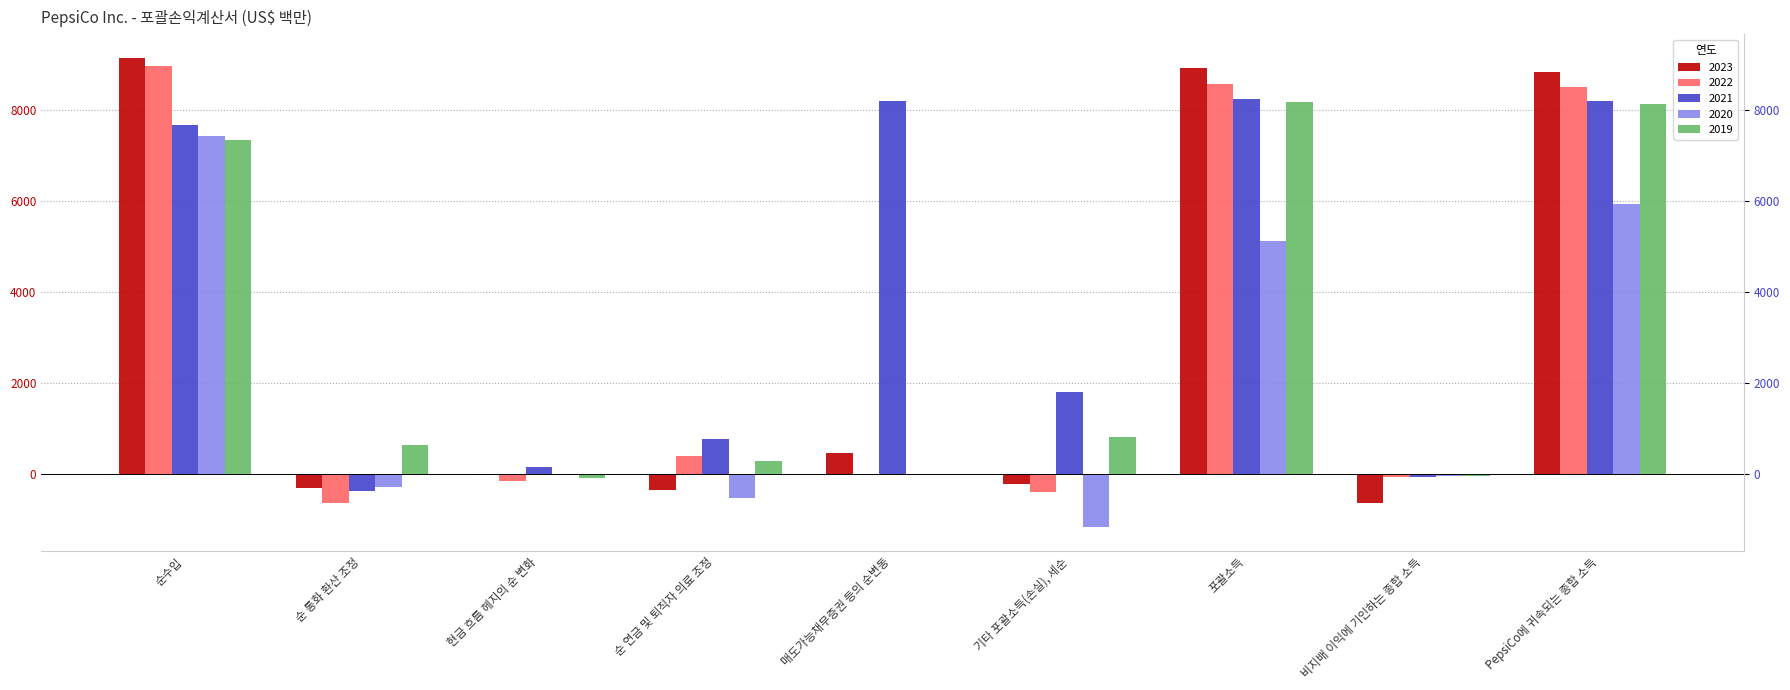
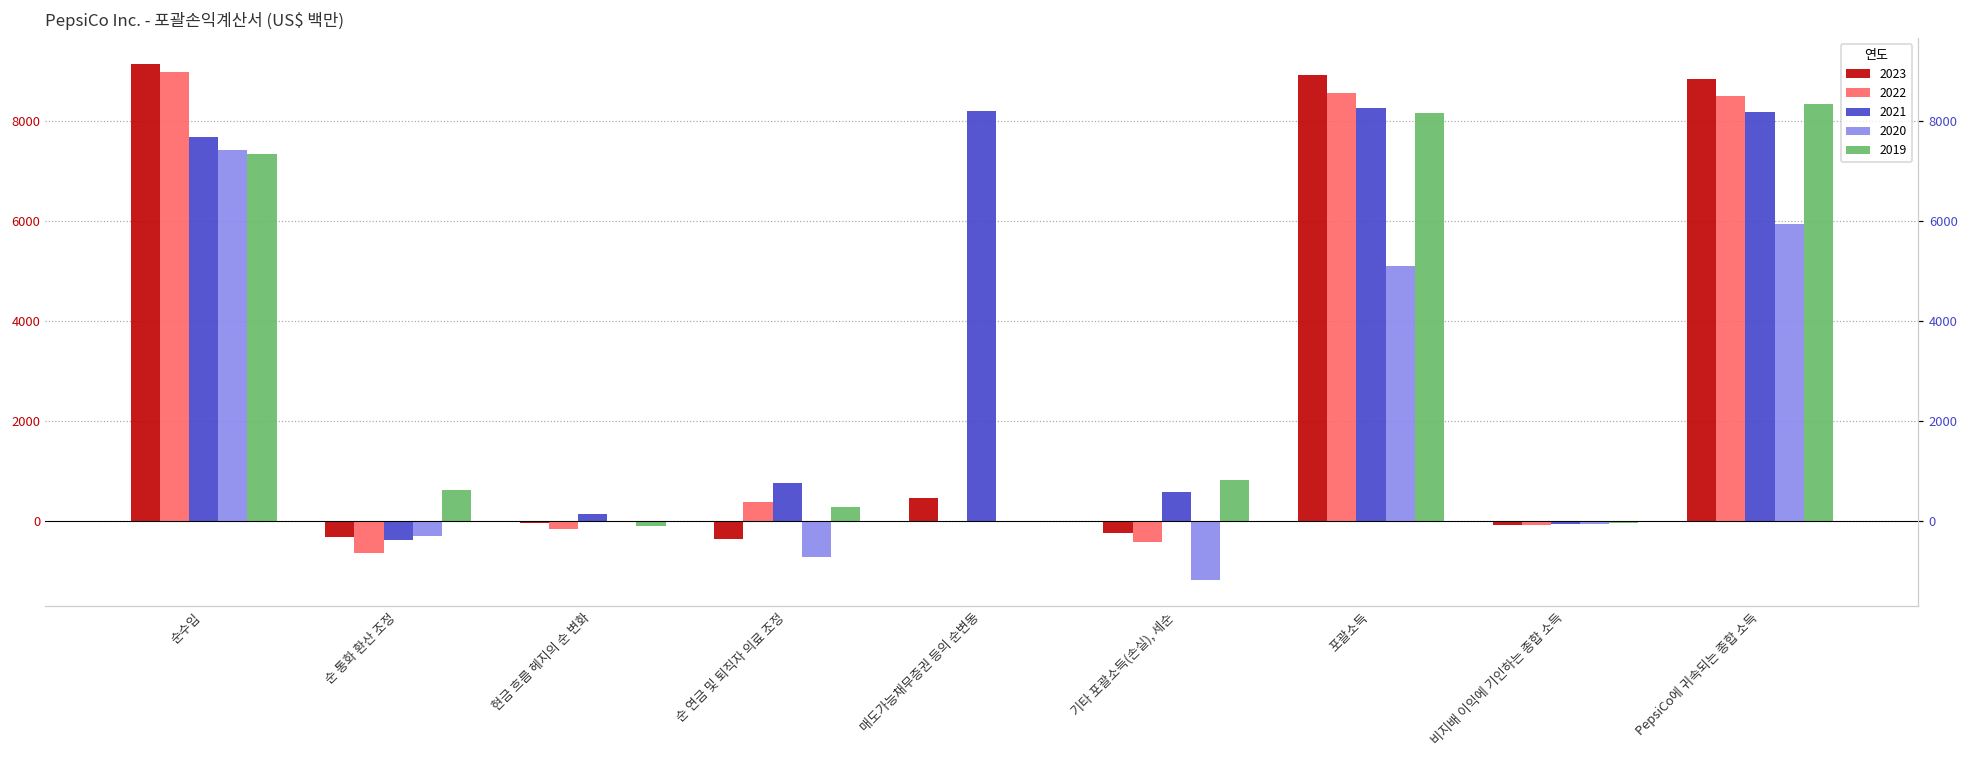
  {
    "2023": {
      "순수입": 9200,
      "순 통화 환산 조정": -300,
      "순 연금 및 퇴직자 의료 조정": -400,
      "매도가능채무증권 등의 순변동": 500,
      "기타 포괄소득(손실), 세순": -200,
      "포괄소득": 8900,
-     "비지배 이익에 기인하는 종합 소득": -600,
+     "비지배 이익에 기인하는 종합 소득": -100,
      "PepsiCo에 귀속되는 종합 소득": 8800
    },
    "2022": {
      "순수입": 9000,
      "순 통화 환산 조정": -600,
      "현금 흐름 헤지의 순 변화": -200,
      "순 연금 및 퇴직자 의료 조정": 400,
      "기타 포괄소득(손실), 세순": -400,
      "포괄소득": 8600,
      "비지배 이익에 기인하는 종합 소득": -100,
      "PepsiCo에 귀속되는 종합 소득": 8500
    },
    "2021": {
      "순수입": 7700,
      "순 통화 환산 조정": -400,
      "현금 흐름 헤지의 순 변화": 200,
      "순 연금 및 퇴직자 의료 조정": 800,
      "매도가능채무증권 등의 순변동": 8200,
-     "기타 포괄소득(손실), 세순": 1800,
+     "기타 포괄소득(손실), 세순": 600,
      "포괄소득": 8300,
      "비지배 이익에 기인하는 종합 소득": -100,
      "PepsiCo에 귀속되는 종합 소득": 8200
    },
    "2020": {
      "순수입": 7400,
      "순 통화 환산 조정": -300,
-     "순 연금 및 퇴직자 의료 조정": -500,
+     "순 연금 및 퇴직자 의료 조정": -700,
      "기타 포괄소득(손실), 세순": -1200,
      "포괄소득": 5100,
      "비지배 이익에 기인하는 종합 소득": -100,
      "PepsiCo에 귀속되는 종합 소득": 5900
    },
    "2019": {
      "순수입": 7400,
      "순 통화 환산 조정": 600,
      "현금 흐름 헤지의 순 변화": -100,
      "순 연금 및 퇴직자 의료 조정": 300,
      "기타 포괄소득(손실), 세순": 800,
      "포괄소득": 8200,
-     "PepsiCo에 귀속되는 종합 소득": 8100
+     "PepsiCo에 귀속되는 종합 소득": 8300
    }
  }
